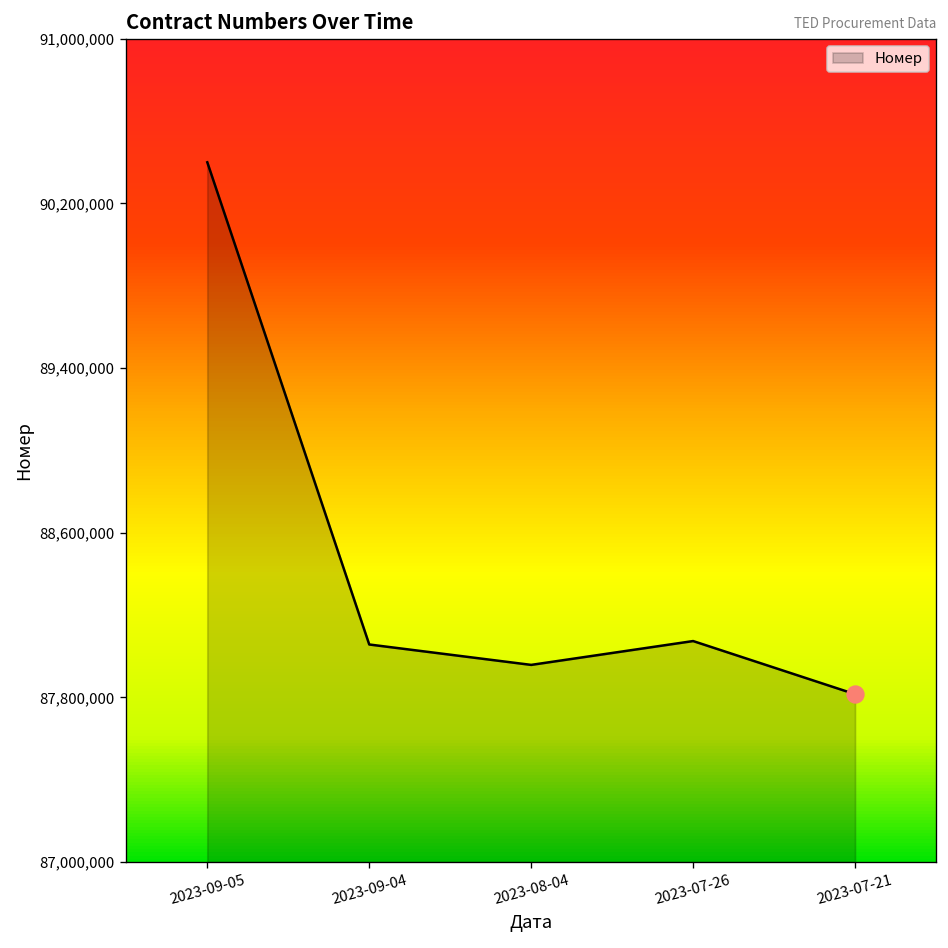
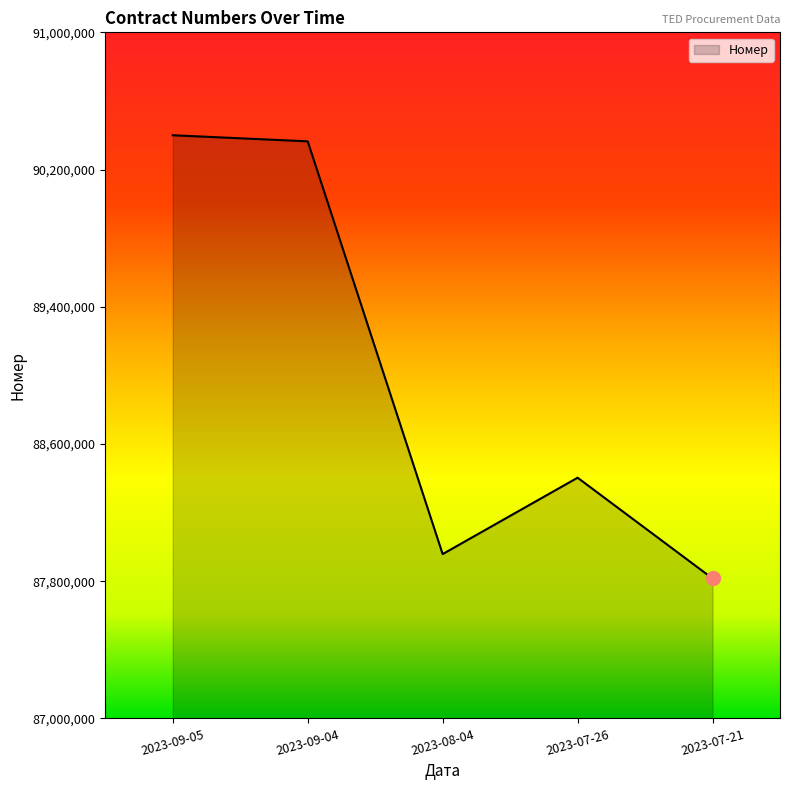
  {
    "Номер": {
      "2023-09-05": "90,400,000",
-     "2023-09-04": "88,060,000",
+     "2023-09-04": "90,360,000",
      "2023-08-04": "87,960,000",
-     "2023-07-26": "88,070,000"
+     "2023-07-26": "88,400,000"
    }
  }
